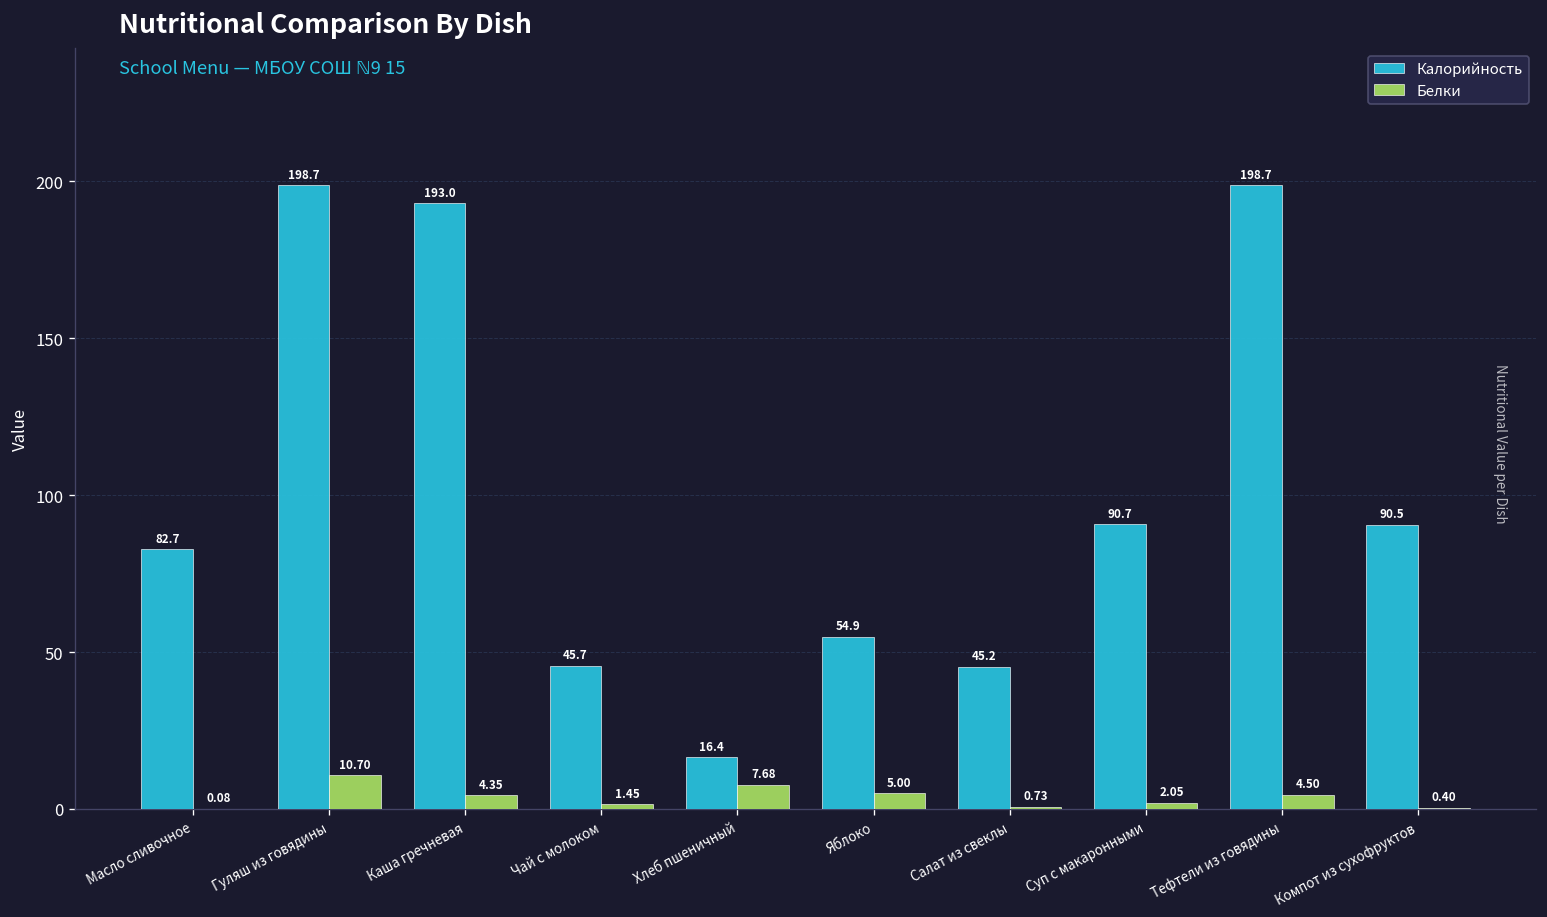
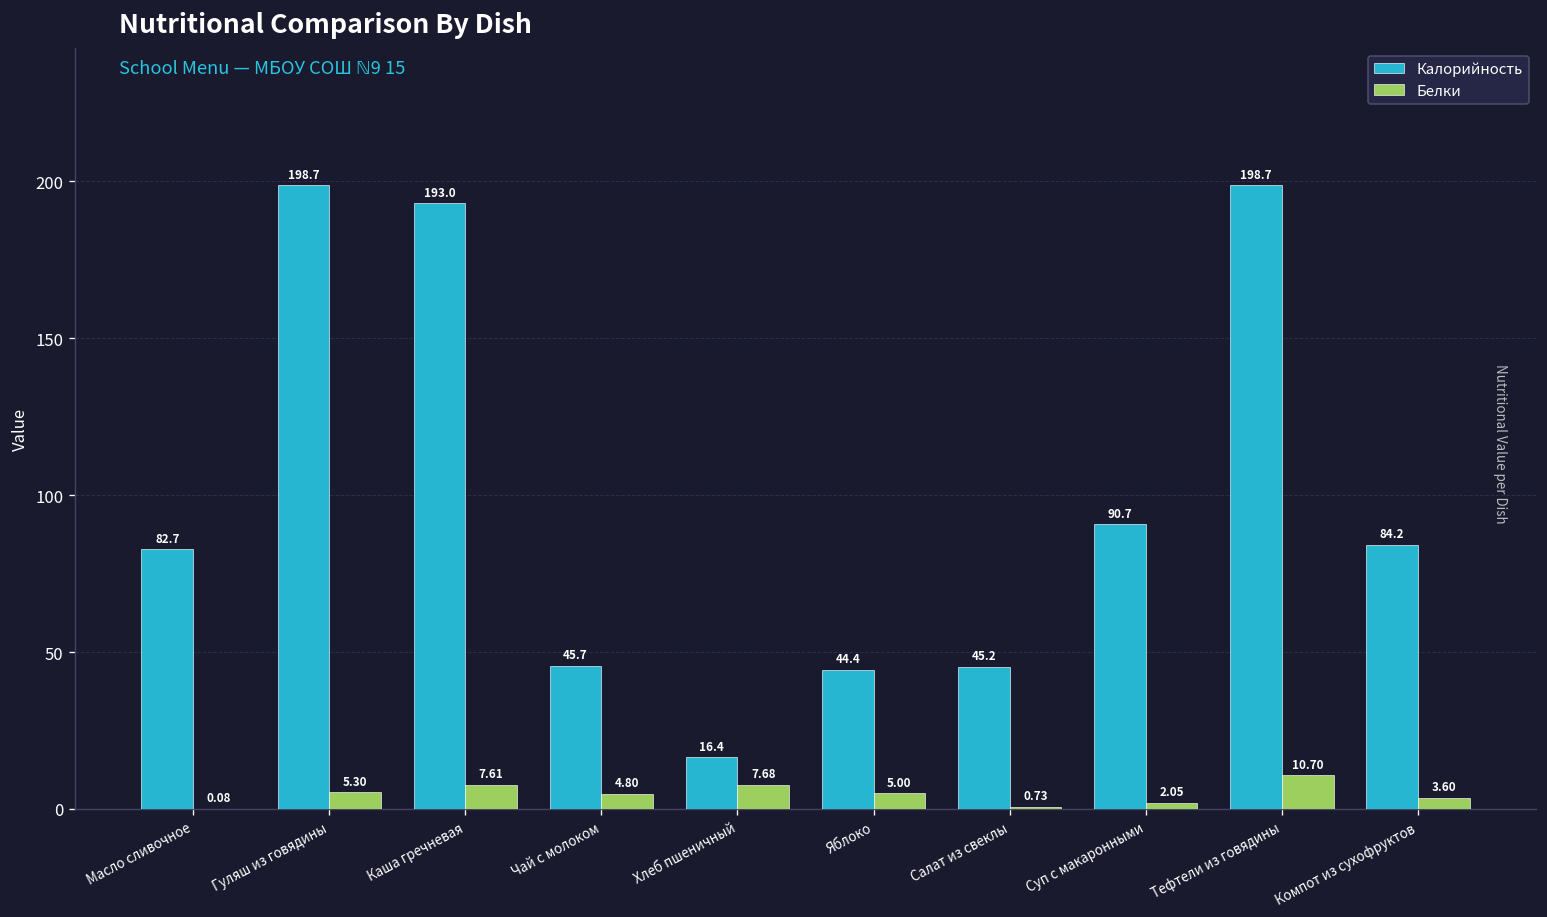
  {
    "Калорийность": {
      "Масло сливочное": 82.7,
      "Гуляш из говядины": 198.7,
      "Каша гречневая": 193.0,
      "Чай с молоком": 45.7,
      "Хлеб пшеничный": 16.4,
-     "Яблоко": 54.9,
+     "Яблоко": 44.4,
      "Салат из свеклы": 45.2,
      "Суп с макаронными": 90.7,
      "Тефтели из говядины": 198.7,
-     "Компот из сухофруктов": 90.5
+     "Компот из сухофруктов": 84.2
    },
    "Белки": {
      "Масло сливочное": 0.08,
-     "Гуляш из говядины": 10.70,
-     "Каша гречневая": 4.35,
-     "Чай с молоком": 1.45,
+     "Гуляш из говядины": 5.30,
+     "Каша гречневая": 7.61,
+     "Чай с молоком": 4.80,
      "Хлеб пшеничный": 7.68,
      "Яблоко": 5.00,
      "Салат из свеклы": 0.73,
      "Суп с макаронными": 2.05,
-     "Тефтели из говядины": 4.50,
-     "Компот из сухофруктов": 0.40
+     "Тефтели из говядины": 10.70,
+     "Компот из сухофруктов": 3.60
    }
  }
